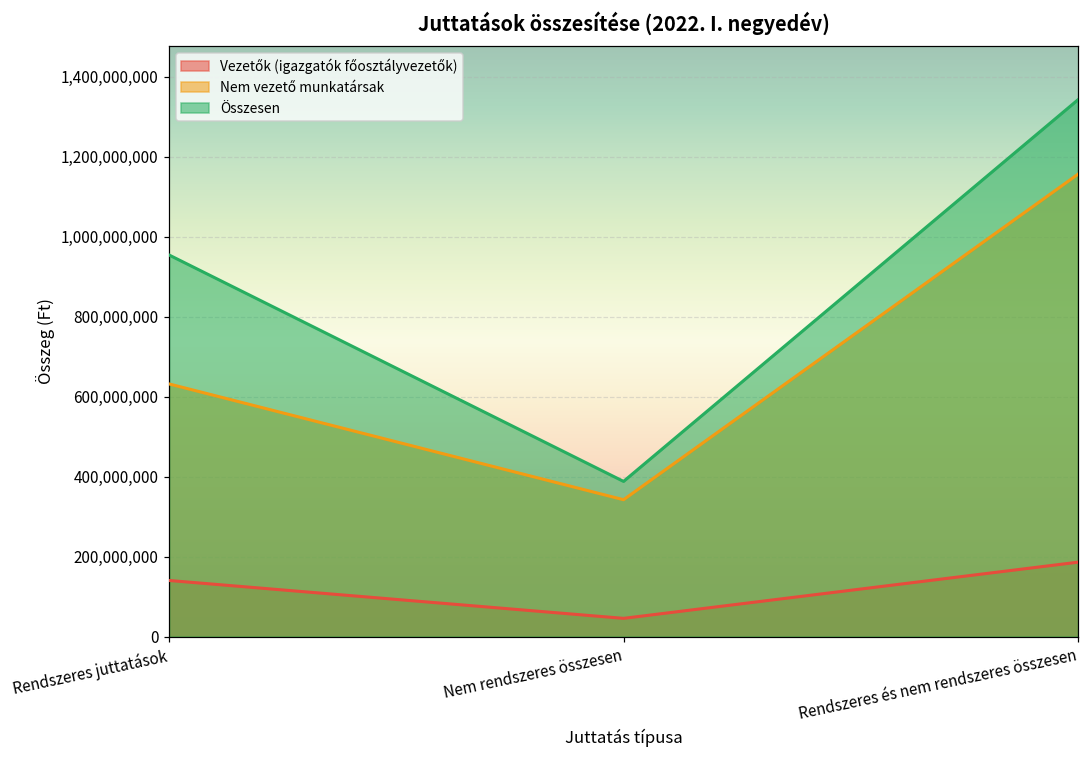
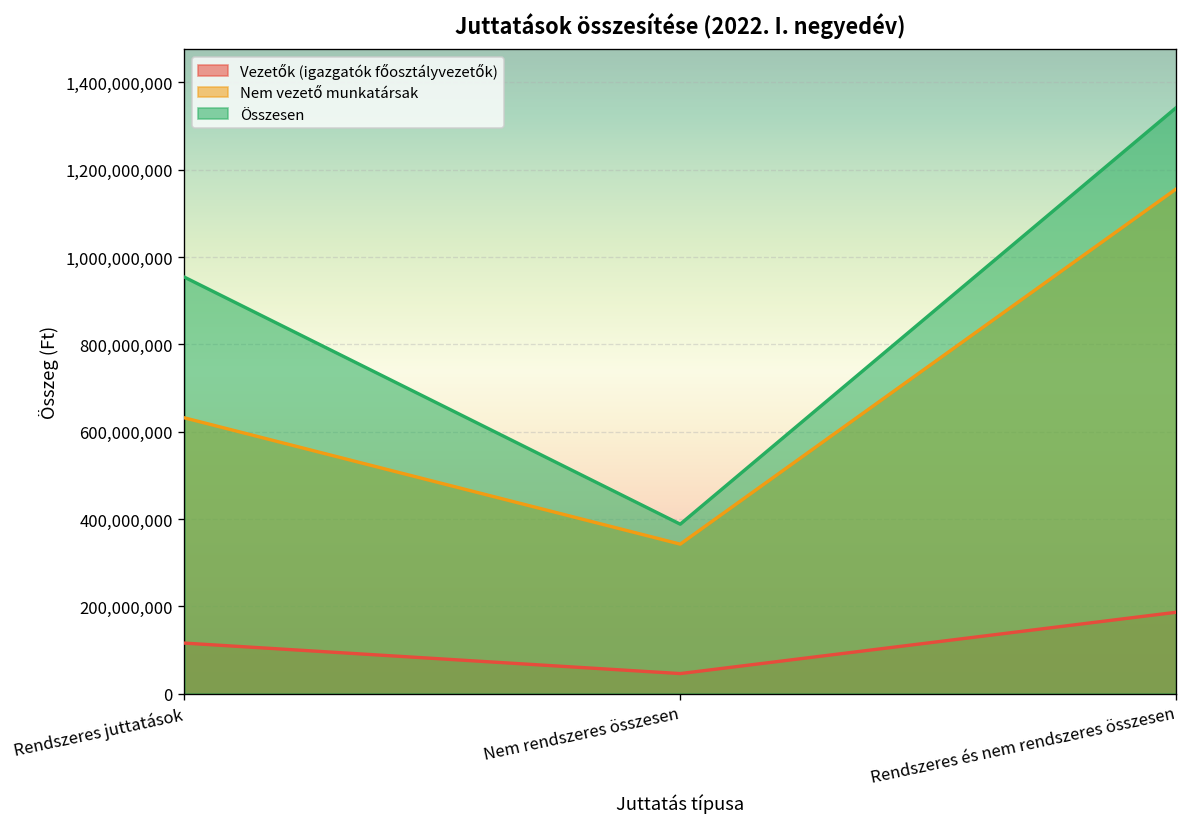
  {
    "Vezetők (igazgatók főosztályvezetők)": {
-     "Rendszeres juttatások": "140,000,000",
+     "Rendszeres juttatások": "120,000,000",
      "Nem rendszeres összesen": "50,000,000",
      "Rendszeres és nem rendszeres összesen": "190,000,000"
    },
    "Nem vezető munkatársak": {
      "Rendszeres juttatások": "630,000,000",
      "Nem rendszeres összesen": "340,000,000",
      "Rendszeres és nem rendszeres összesen": "1,160,000,000"
    },
    "Összesen": {
      "Rendszeres juttatások": "950,000,000",
      "Nem rendszeres összesen": "390,000,000",
      "Rendszeres és nem rendszeres összesen": "1,340,000,000"
    }
  }
